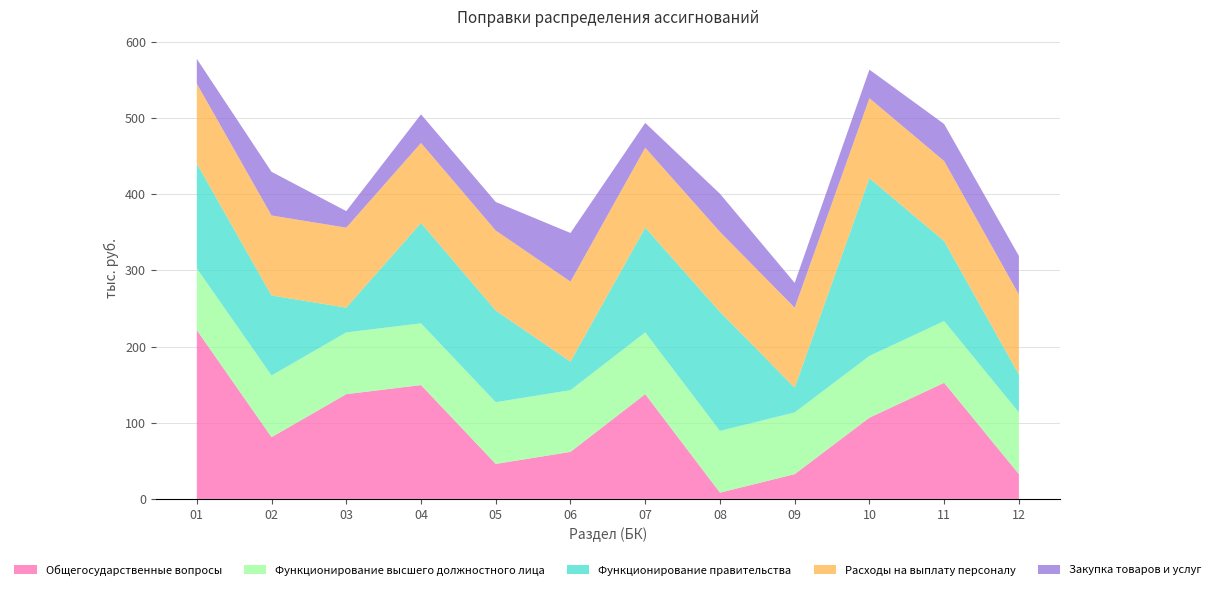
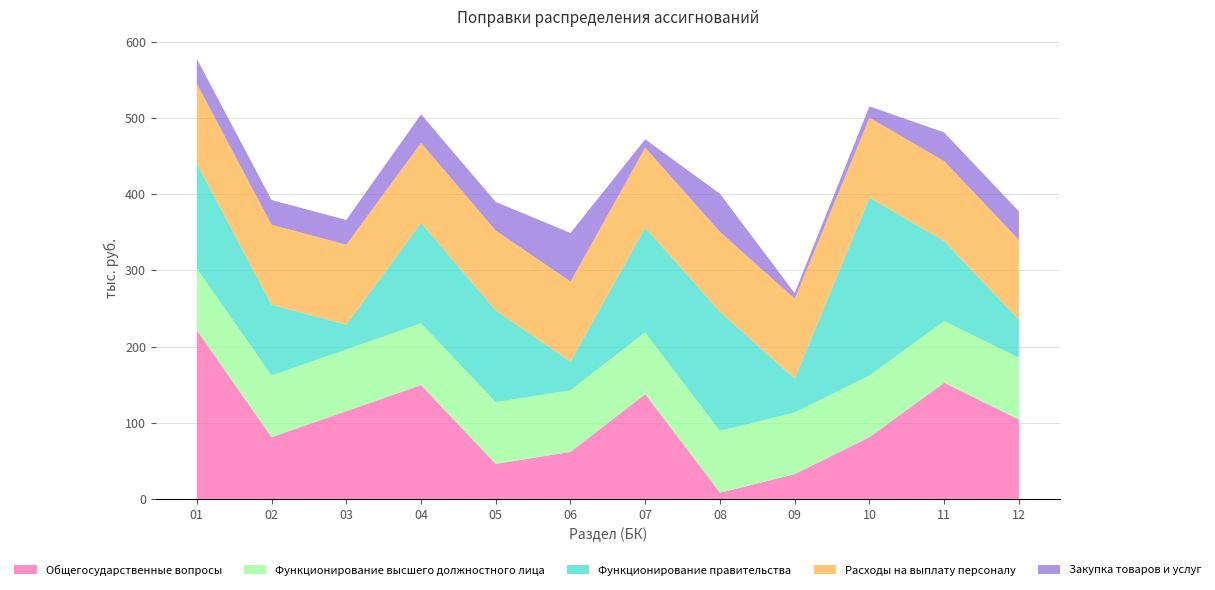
  {
    "Общегосударственные вопросы": {
      "01": 220,
      "02": 80,
-     "03": 140,
+     "03": 120,
      "04": 150,
      "05": 50,
      "06": 60,
      "07": 140,
      "08": 10,
      "09": 30,
-     "10": 110,
+     "10": 80,
      "11": 150,
-     "12": 30
+     "12": 100
    },
    "Функционирование высшего должностного лица": {
      "01": 80,
      "02": 80,
      "03": 80,
      "04": 80,
      "05": 80,
      "06": 80,
      "07": 80,
      "08": 80,
      "09": 80,
      "10": 80,
      "11": 80,
      "12": 80
    },
    "Функционирование правительства": {
      "01": 140,
-     "02": 110,
+     "02": 90,
      "03": 30,
      "04": 130,
      "05": 120,
      "06": 40,
      "07": 140,
      "08": 160,
-     "09": 30,
+     "09": 40,
      "10": 230,
      "11": 100,
      "12": 50
    },
    "Расходы на выплату персоналу": {
      "01": 110,
      "02": 110,
      "03": 110,
      "04": 110,
      "05": 110,
      "06": 110,
      "07": 110,
      "08": 110,
      "09": 110,
      "10": 110,
      "11": 110,
      "12": 110
    },
    "Закупка товаров и услуг": {
      "01": 30,
-     "02": 60,
-     "03": 20,
+     "02": 30,
+     "03": 30,
      "04": 40,
      "05": 40,
      "06": 60,
-     "07": 30,
+     "07": 10,
      "08": 50,
-     "09": 30,
-     "10": 40,
-     "11": 50,
-     "12": 50
+     "09": 10,
+     "10": 10,
+     "11": 40,
+     "12": 40
    }
  }
